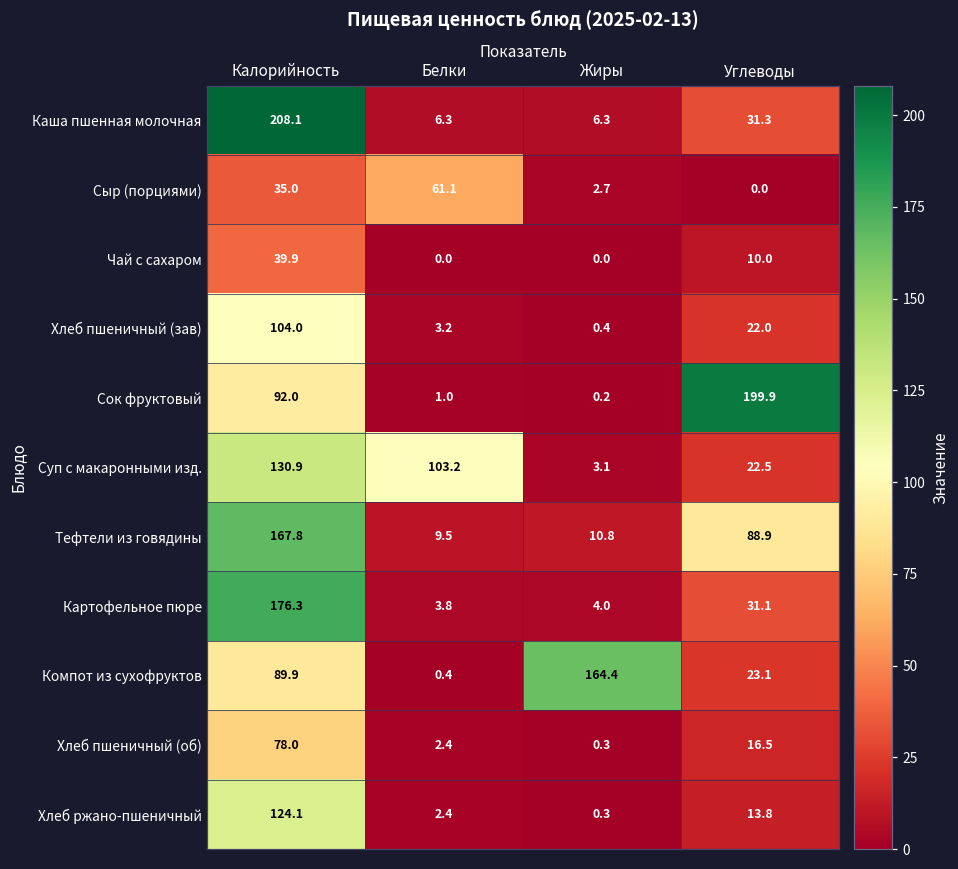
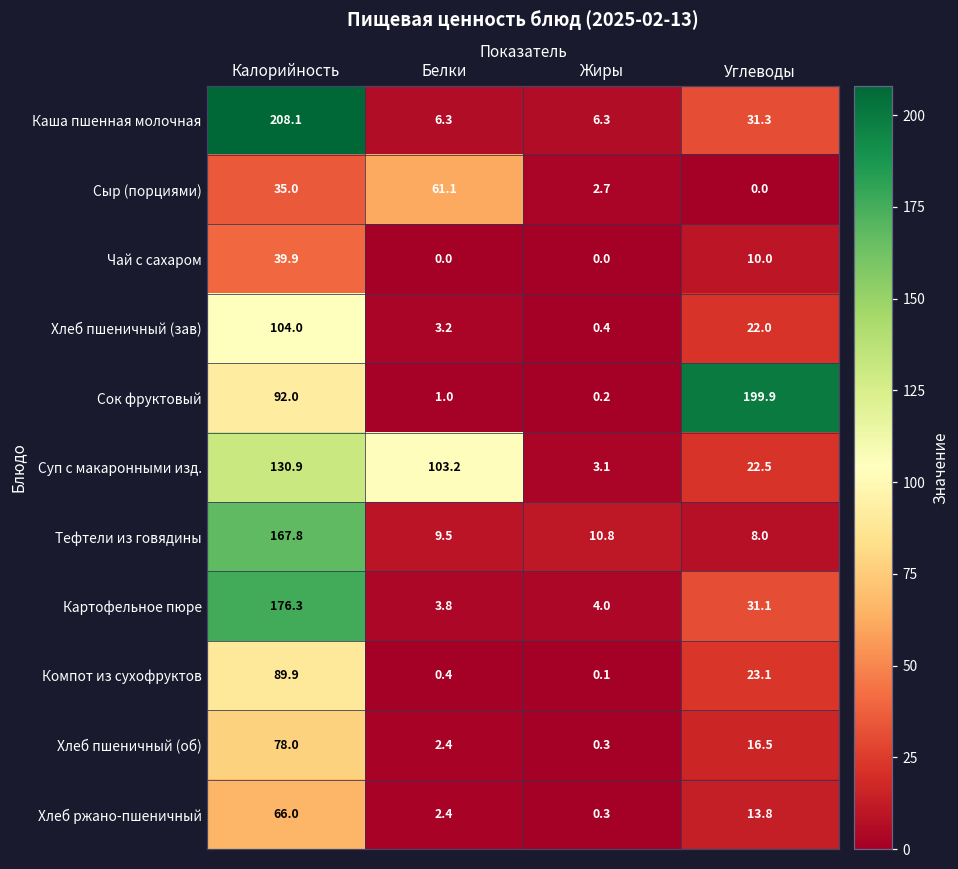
  {
    "Каша пшенная молочная": {
      "Калорийность": 208.1,
      "Белки": 6.3,
      "Жиры": 6.3,
      "Углеводы": 31.3
    },
    "Сыр (порциями)": {
      "Калорийность": 35.0,
      "Белки": 61.1,
      "Жиры": 2.7,
      "Углеводы": 0.0
    },
    "Чай с сахаром": {
      "Калорийность": 39.9,
      "Белки": 0.0,
      "Жиры": 0.0,
      "Углеводы": 10.0
    },
    "Хлеб пшеничный (зав)": {
      "Калорийность": 104.0,
      "Белки": 3.2,
      "Жиры": 0.4,
      "Углеводы": 22.0
    },
    "Сок фруктовый": {
      "Калорийность": 92.0,
      "Белки": 1.0,
      "Жиры": 0.2,
      "Углеводы": 199.9
    },
    "Суп с макаронными изд.": {
      "Калорийность": 130.9,
      "Белки": 103.2,
      "Жиры": 3.1,
      "Углеводы": 22.5
    },
    "Тефтели из говядины": {
      "Калорийность": 167.8,
      "Белки": 9.5,
      "Жиры": 10.8,
-     "Углеводы": 88.9
+     "Углеводы": 8.0
    },
    "Картофельное пюре": {
      "Калорийность": 176.3,
      "Белки": 3.8,
      "Жиры": 4.0,
      "Углеводы": 31.1
    },
    "Компот из сухофруктов": {
      "Калорийность": 89.9,
      "Белки": 0.4,
-     "Жиры": 164.4,
+     "Жиры": 0.1,
      "Углеводы": 23.1
    },
    "Хлеб пшеничный (об)": {
      "Калорийность": 78.0,
      "Белки": 2.4,
      "Жиры": 0.3,
      "Углеводы": 16.5
    },
    "Хлеб ржано-пшеничный": {
-     "Калорийность": 124.1,
+     "Калорийность": 66.0,
      "Белки": 2.4,
      "Жиры": 0.3,
      "Углеводы": 13.8
    }
  }
